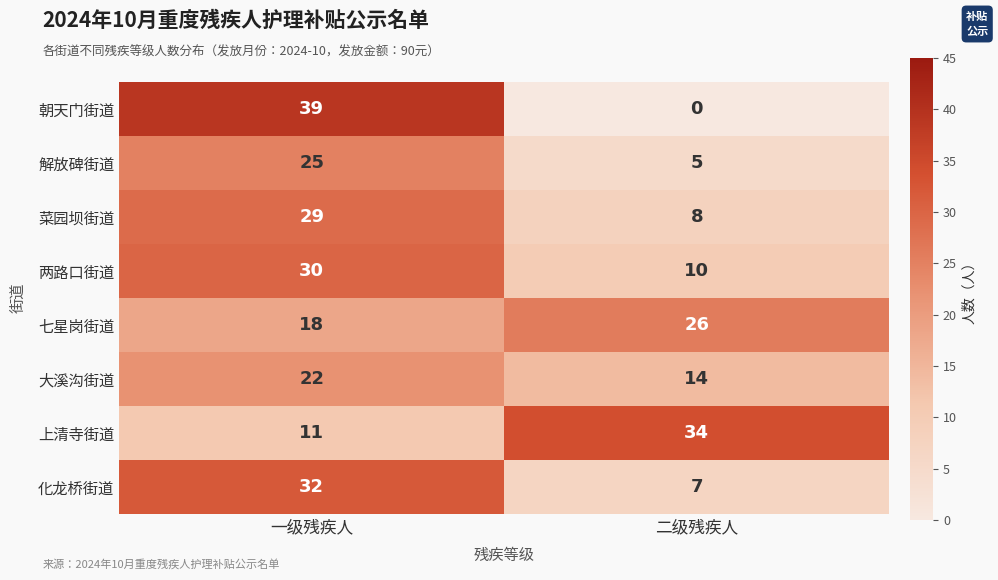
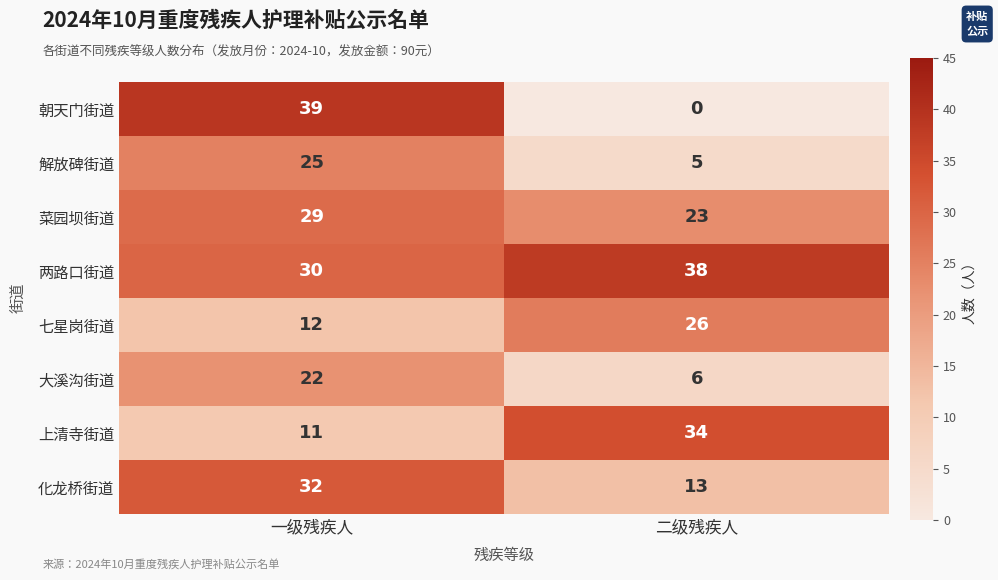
  {
    "朝天门街道": {
      "一级残疾人": 39,
      "二级残疾人": 0
    },
    "解放碑街道": {
      "一级残疾人": 25,
      "二级残疾人": 5
    },
    "菜园坝街道": {
      "一级残疾人": 29,
-     "二级残疾人": 8
+     "二级残疾人": 23
    },
    "两路口街道": {
      "一级残疾人": 30,
-     "二级残疾人": 10
+     "二级残疾人": 38
    },
    "七星岗街道": {
-     "一级残疾人": 18,
+     "一级残疾人": 12,
      "二级残疾人": 26
    },
    "大溪沟街道": {
      "一级残疾人": 22,
-     "二级残疾人": 14
+     "二级残疾人": 6
    },
    "上清寺街道": {
      "一级残疾人": 11,
      "二级残疾人": 34
    },
    "化龙桥街道": {
      "一级残疾人": 32,
-     "二级残疾人": 7
+     "二级残疾人": 13
    }
  }
